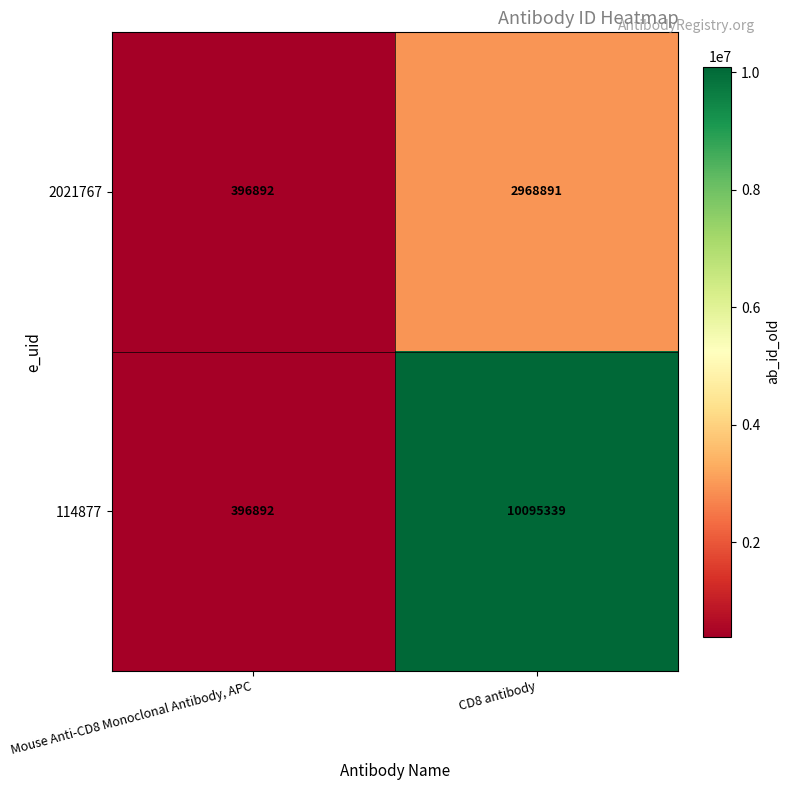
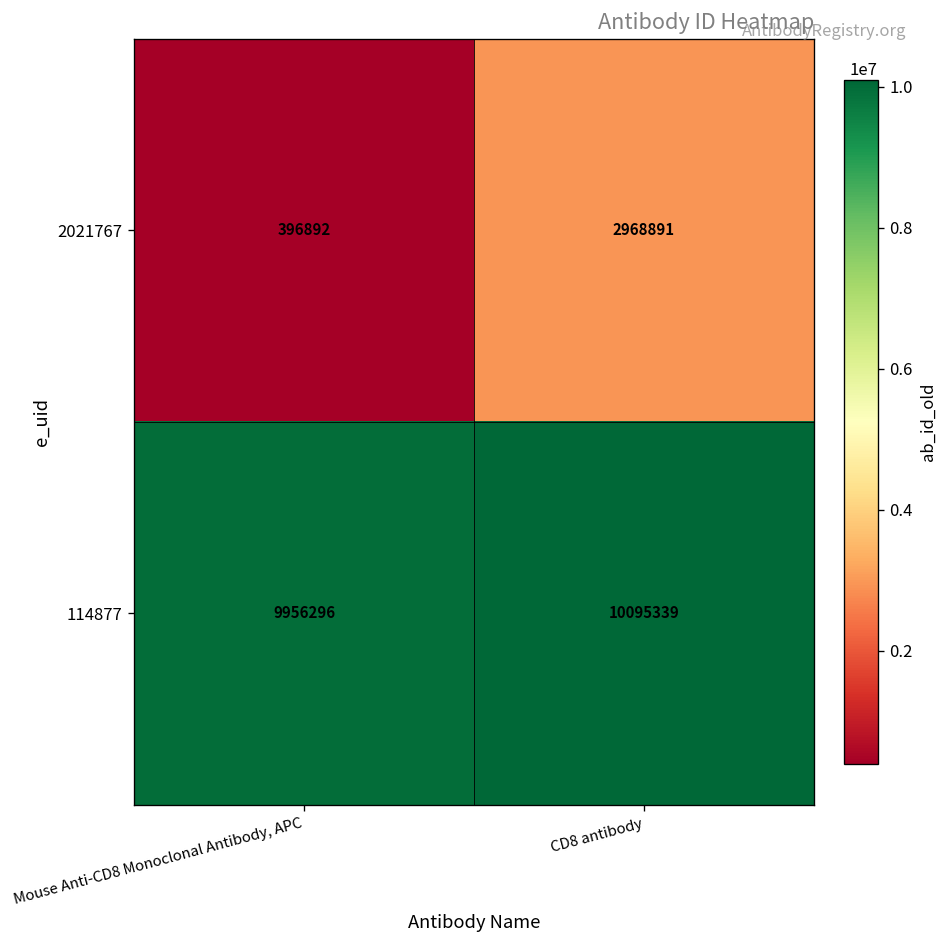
  {
    "2021767": {
      "Mouse Anti-CD8 Monoclonal Antibody, APC": 396892,
      "CD8 antibody": 2968891
    },
    "114877": {
-     "Mouse Anti-CD8 Monoclonal Antibody, APC": 396892,
+     "Mouse Anti-CD8 Monoclonal Antibody, APC": 9956296,
      "CD8 antibody": 10095339
    }
  }
